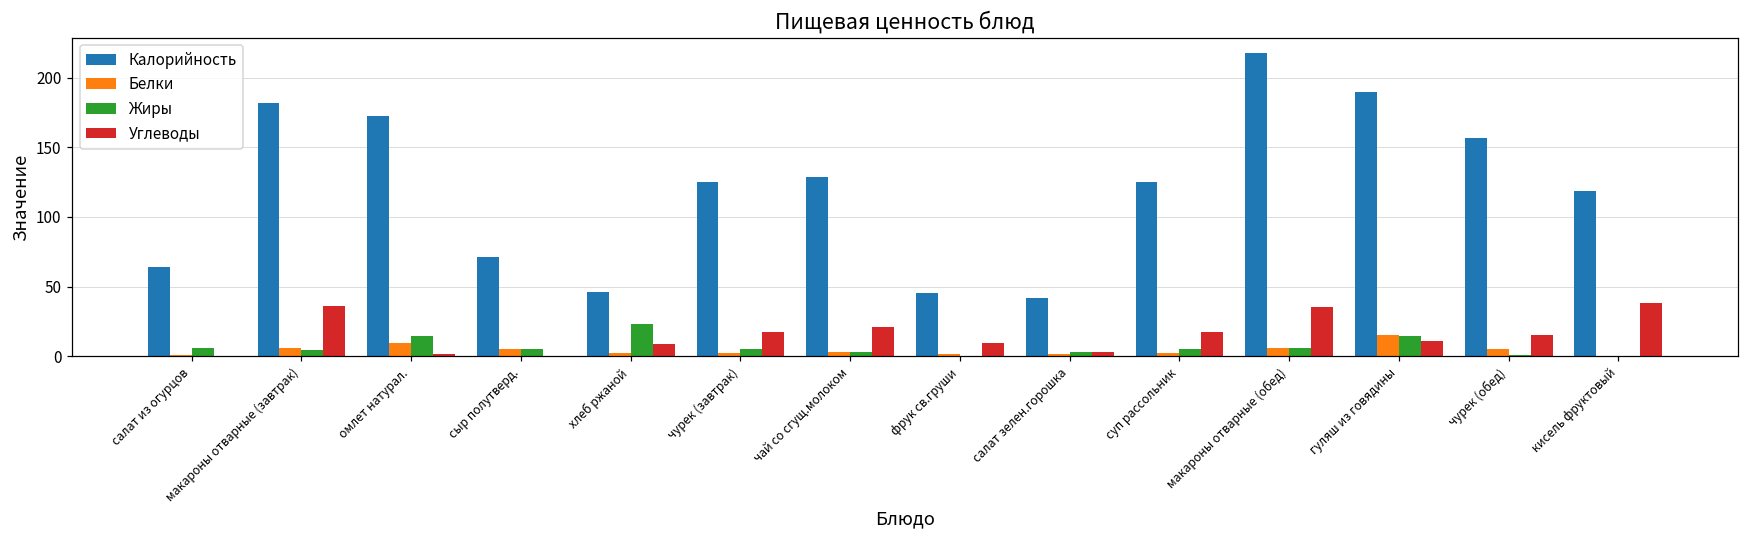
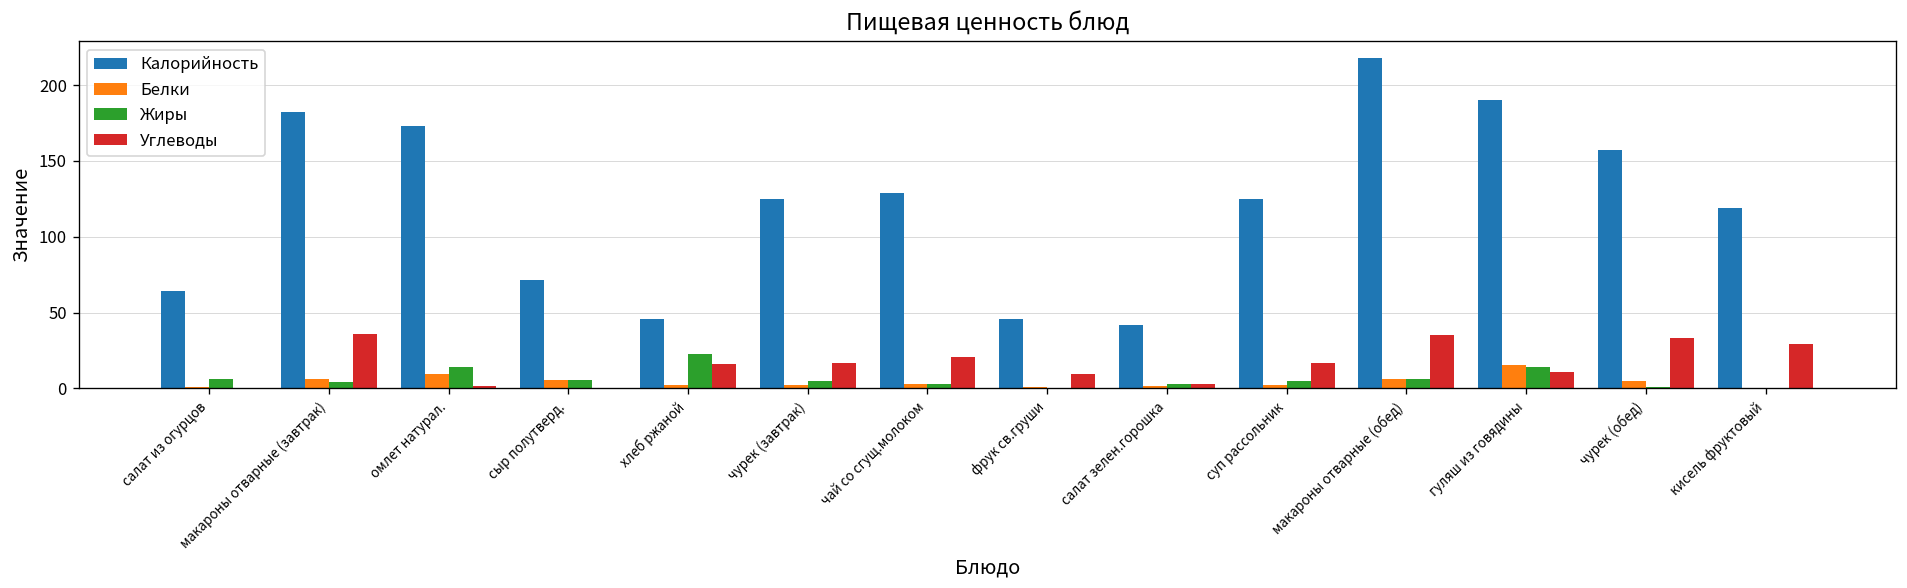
  {
    "Калорийность": {
      "салат из огурцов": 64,
      "макароны отварные (завтрак)": 182,
      "омлет натурал.": 173,
      "сыр полутверд.": 71,
      "хлеб ржаной": 46,
      "чурек (завтрак)": 125,
      "чай со сгущ.молоком": 129,
      "фрук св.груши": 46,
      "салат зелен.горошка": 42,
      "суп рассольник": 125,
      "макароны отварные (обед)": 218,
      "гуляш из говядины": 190,
      "чурек (обед)": 157,
      "кисель фруктовый": 119
    },
    "Белки": {
      "макароны отварные (завтрак)": 6,
      "омлет натурал.": 9,
      "сыр полутверд.": 5,
      "хлеб ржаной": 2,
      "чурек (завтрак)": 2,
      "чай со сгущ.молоком": 3,
      "суп рассольник": 2,
      "макароны отварные (обед)": 6,
      "гуляш из говядины": 15,
      "чурек (обед)": 5,
      "кисель фруктовый": 0
    },
    "Жиры": {
      "салат из огурцов": 6,
      "макароны отварные (завтрак)": 4,
      "омлет натурал.": 14,
      "сыр полутверд.": 5,
      "хлеб ржаной": 23,
      "чурек (завтрак)": 5,
      "чай со сгущ.молоком": 3,
      "фрук св.груши": 0,
      "салат зелен.горошка": 3,
      "суп рассольник": 5,
      "макароны отварные (обед)": 6,
      "гуляш из говядины": 14,
      "кисель фруктовый": 0
    },
    "Углеводы": {
      "салат из огурцов": 0,
      "макароны отварные (завтрак)": 36,
      "сыр полутверд.": 0,
-     "хлеб ржаной": 9,
+     "хлеб ржаной": 16,
      "чурек (завтрак)": 17,
      "чай со сгущ.молоком": 21,
      "фрук св.груши": 10,
      "салат зелен.горошка": 3,
      "суп рассольник": 17,
      "макароны отварные (обед)": 35,
      "гуляш из говядины": 11,
-     "чурек (обед)": 15,
-     "кисель фруктовый": 38
+     "чурек (обед)": 33,
+     "кисель фруктовый": 29
    }
  }
